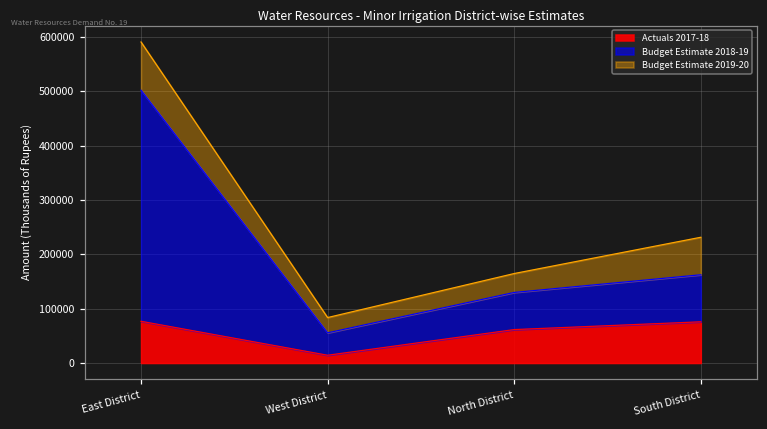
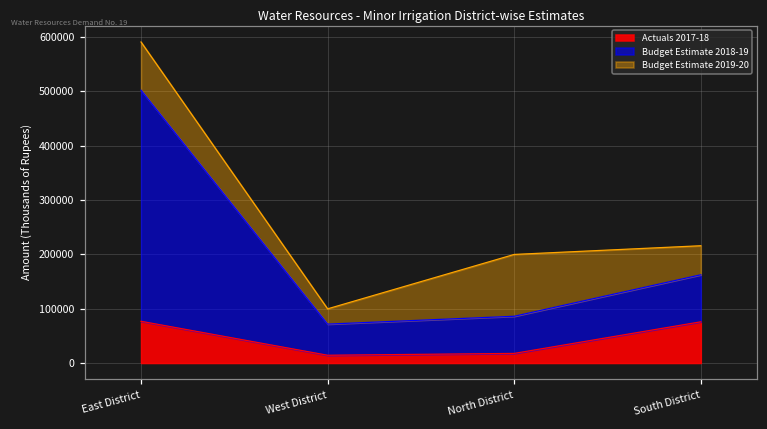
  {
    "Actuals 2017-18": {
      "East District": 80000,
      "West District": 10000,
-     "North District": 60000,
+     "North District": 20000,
      "South District": 80000
    },
    "Budget Estimate 2018-19": {
      "East District": 430000,
-     "West District": 40000,
+     "West District": 60000,
      "North District": 70000,
      "South District": 90000
    },
    "Budget Estimate 2019-20": {
      "East District": 90000,
      "West District": 30000,
-     "North District": 30000,
-     "South District": 70000
+     "North District": 110000,
+     "South District": 50000
    }
  }
